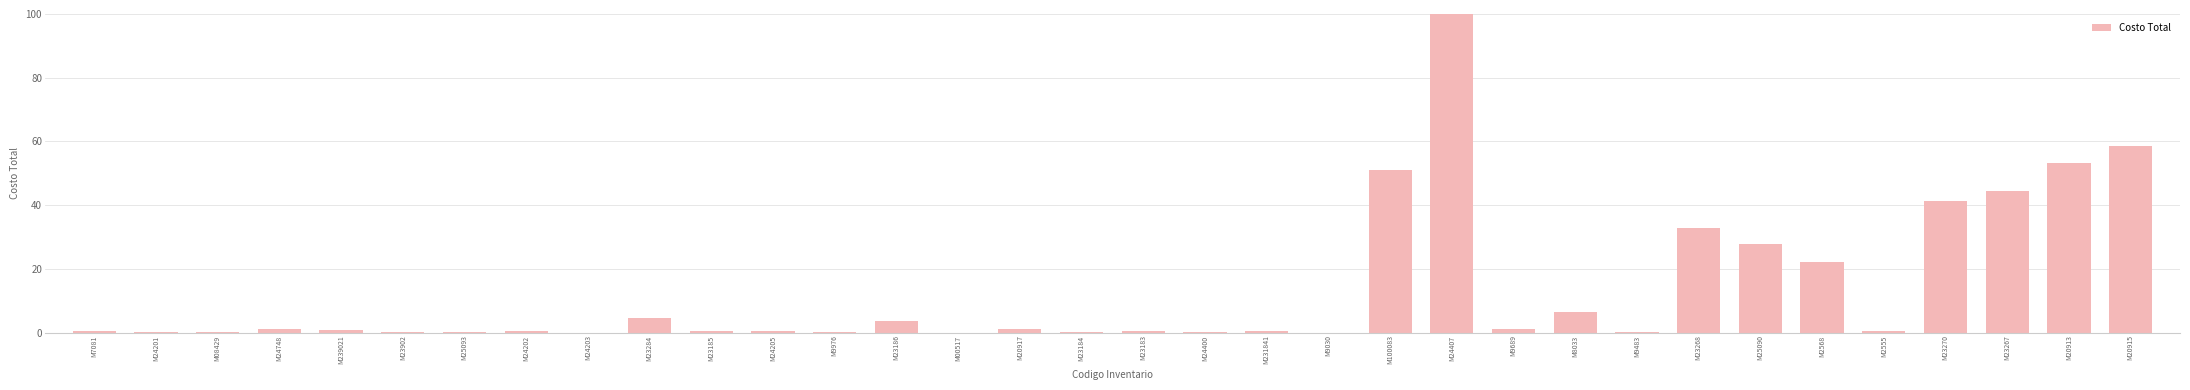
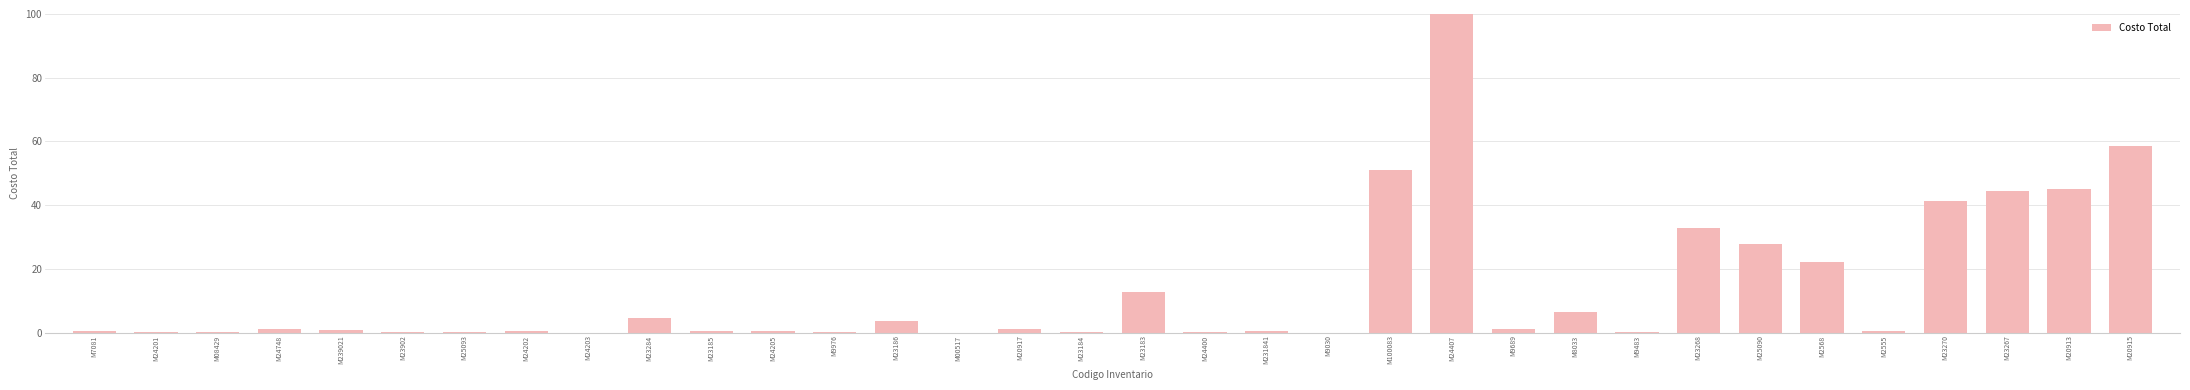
  {
    "M24748": 1,
    "M239021": 1,
    "M23284": 5,
    "M23186": 4,
    "M20917": 1,
-   "M23183": 1,
+   "M23183": 13,
    "M100083": 51,
    "M24407": 100,
    "M9689": 1,
    "M8033": 6,
    "M23268": 33,
    "M25090": 28,
    "M2568": 22,
    "M23270": 41,
    "M23267": 44,
-   "M20913": 53,
+   "M20913": 45,
    "M20915": 59
  }
